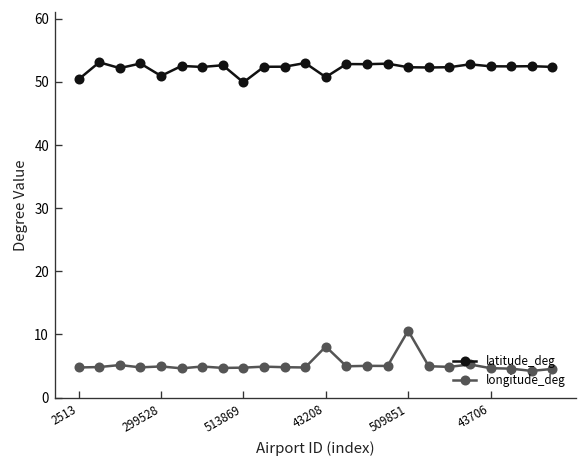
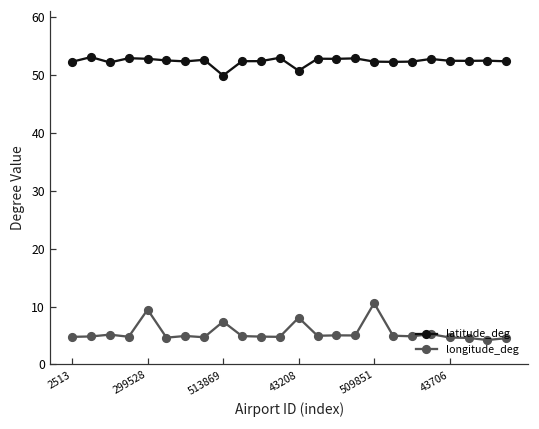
  {
    "latitude_deg": {
-     "2513": 50,
-     "299528": 51,
+     "2513": 52,
+     "299528": 53,
      "513869": 50,
      "43208": 51,
      "509851": 52,
      "43706": 52
    },
    "longitude_deg": {
      "2513": 5,
-     "299528": 5,
-     "513869": 5,
+     "299528": 9,
+     "513869": 7,
      "43208": 8,
      "509851": 11,
      "43706": 5
    }
  }
